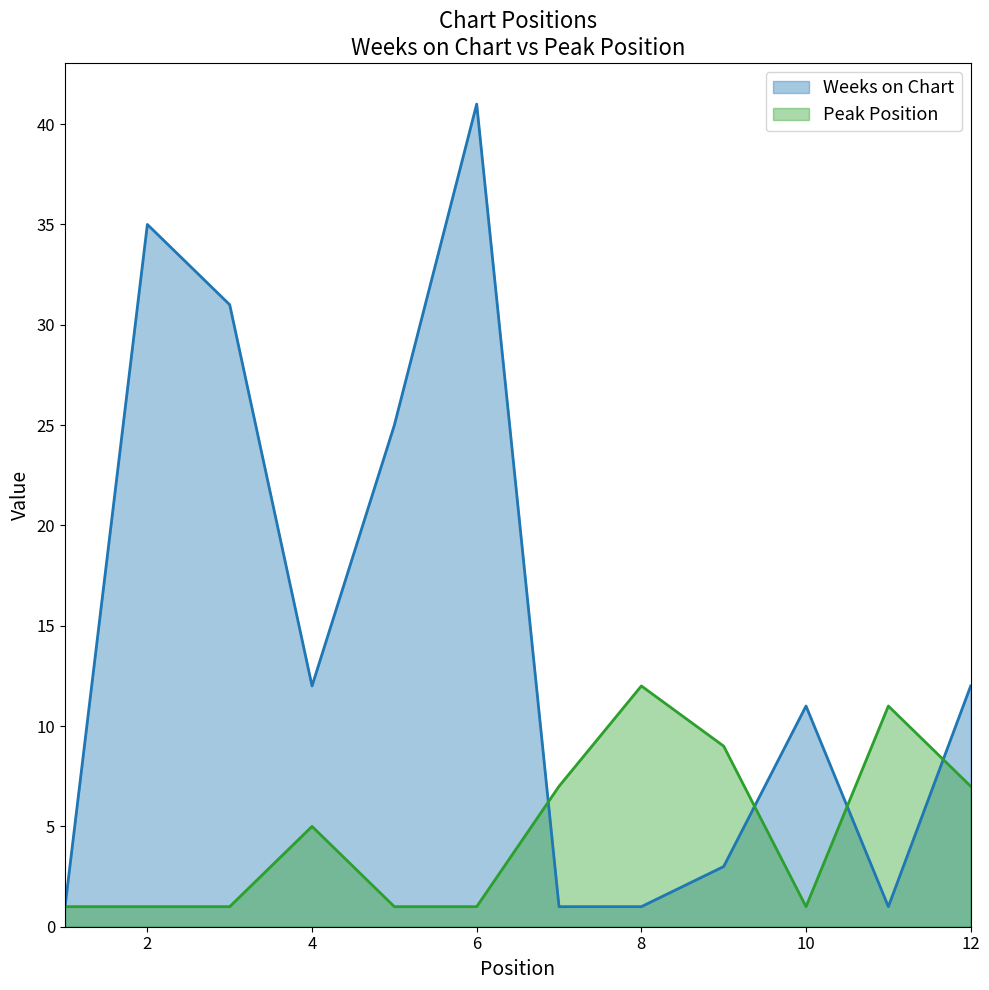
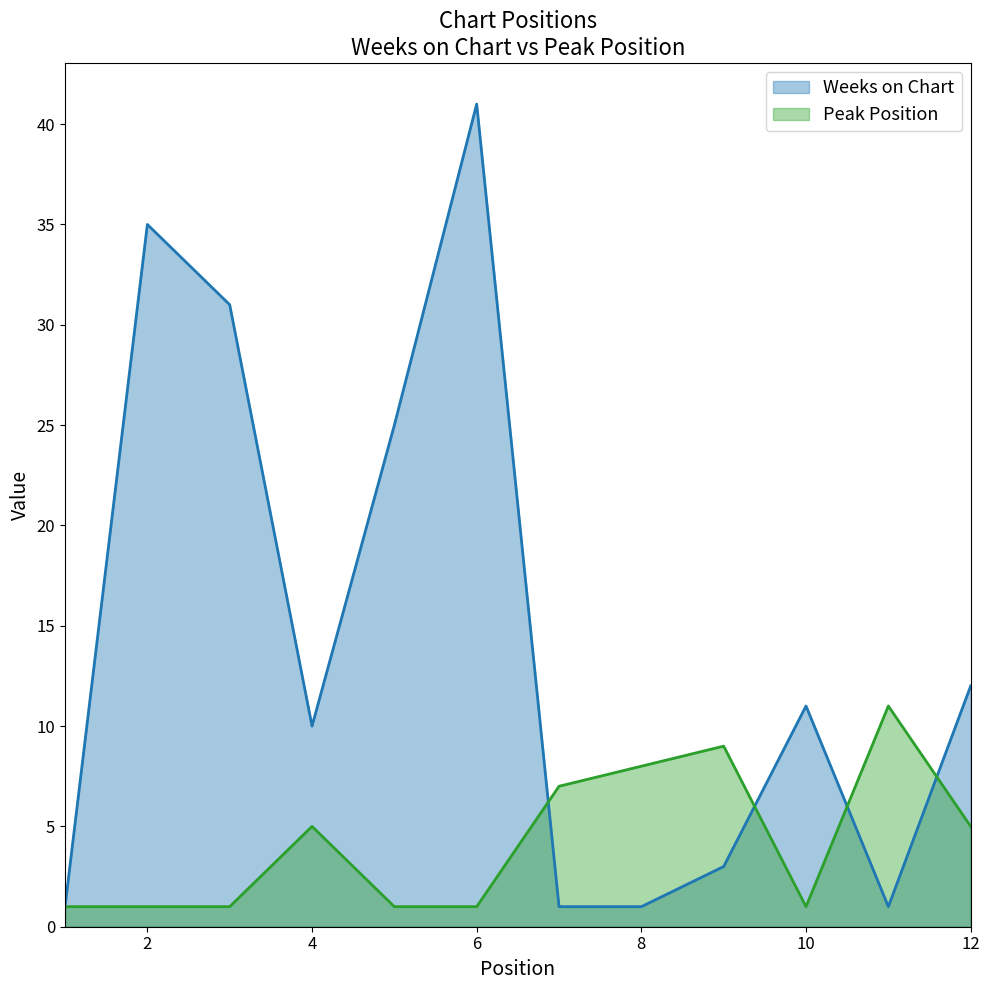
  {
    "Weeks on Chart": {
      "2": 35,
-     "4": 12,
+     "4": 10,
      "6": 41,
      "8": 1,
      "10": 11,
      "12": 12
    },
    "Peak Position": {
      "2": 1,
      "4": 5,
      "6": 1,
-     "8": 12,
+     "8": 8,
      "10": 1,
-     "12": 7
+     "12": 5
    }
  }
